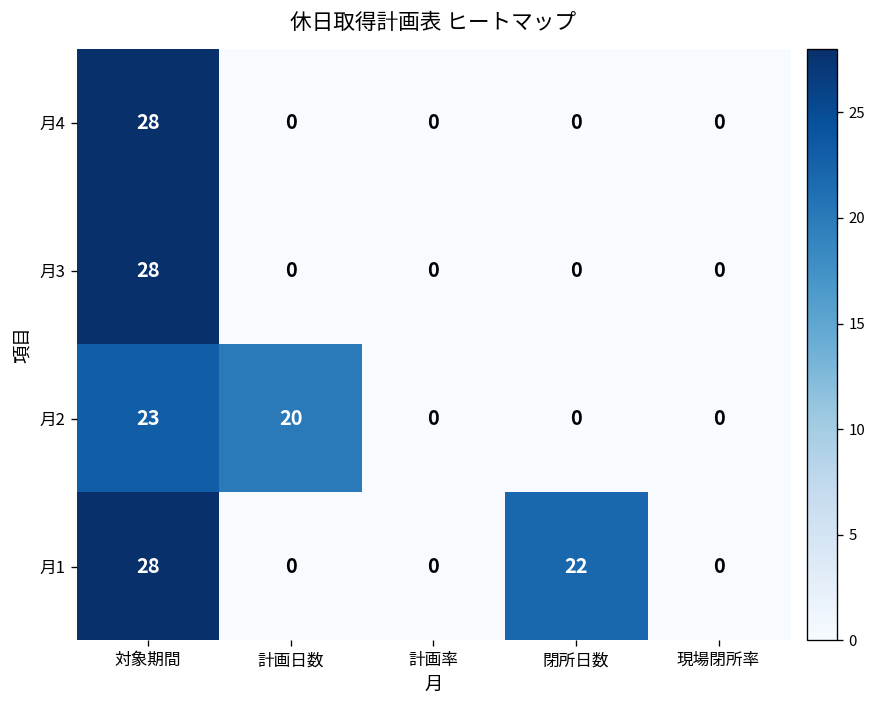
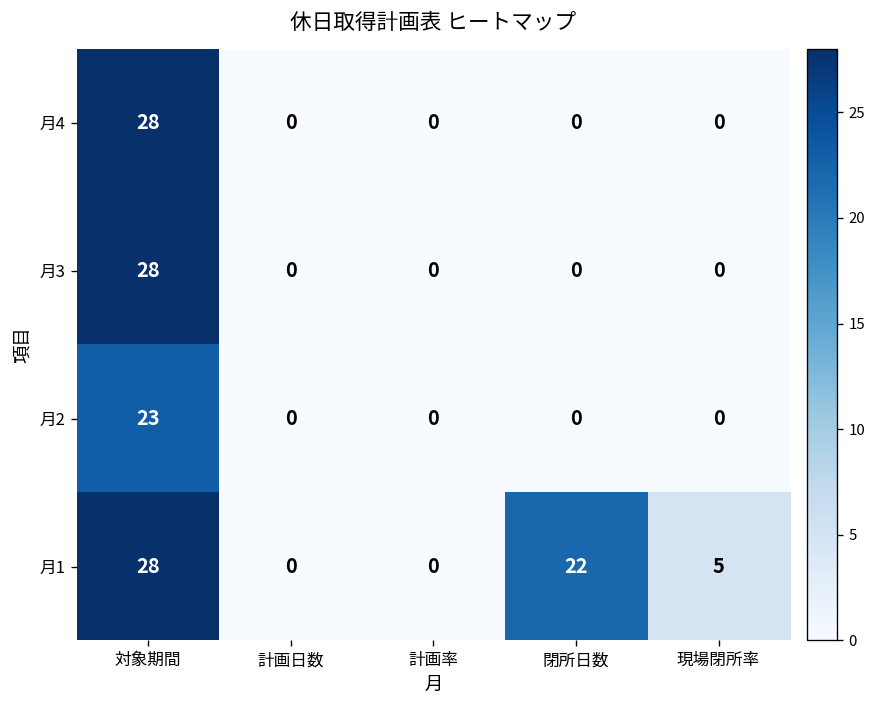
  {
    "月4": {
      "対象期間": 28,
      "計画日数": 0,
      "計画率": 0,
      "閉所日数": 0,
      "現場閉所率": 0
    },
    "月3": {
      "対象期間": 28,
      "計画日数": 0,
      "計画率": 0,
      "閉所日数": 0,
      "現場閉所率": 0
    },
    "月2": {
      "対象期間": 23,
-     "計画日数": 20,
+     "計画日数": 0,
      "計画率": 0,
      "閉所日数": 0,
      "現場閉所率": 0
    },
    "月1": {
      "対象期間": 28,
      "計画日数": 0,
      "計画率": 0,
      "閉所日数": 22,
-     "現場閉所率": 0
+     "現場閉所率": 5
    }
  }
